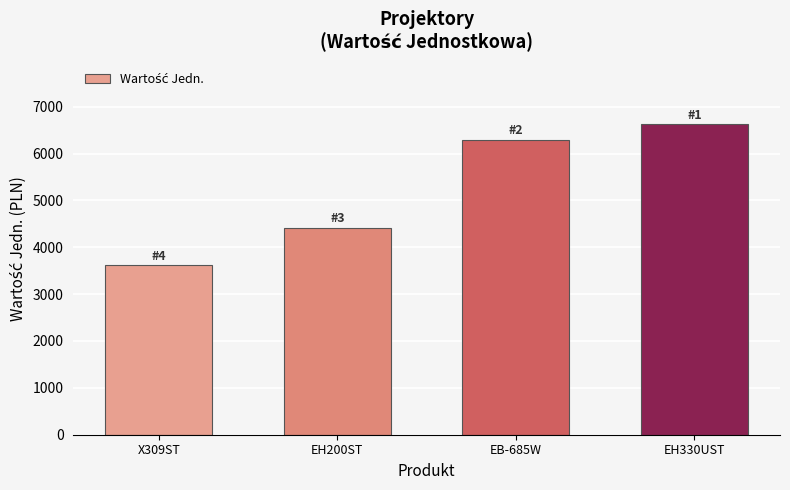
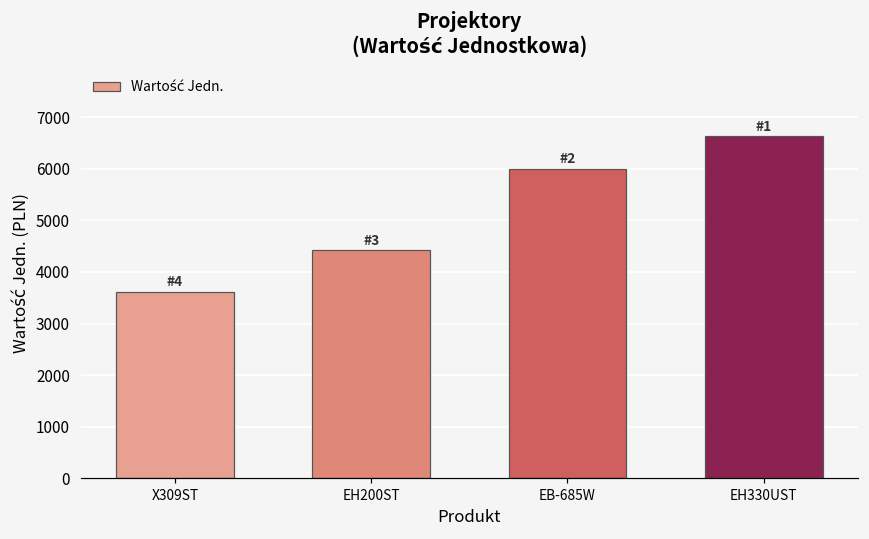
  {
-   "EB-685W": 6300
+   "EB-685W": 6000
  }
